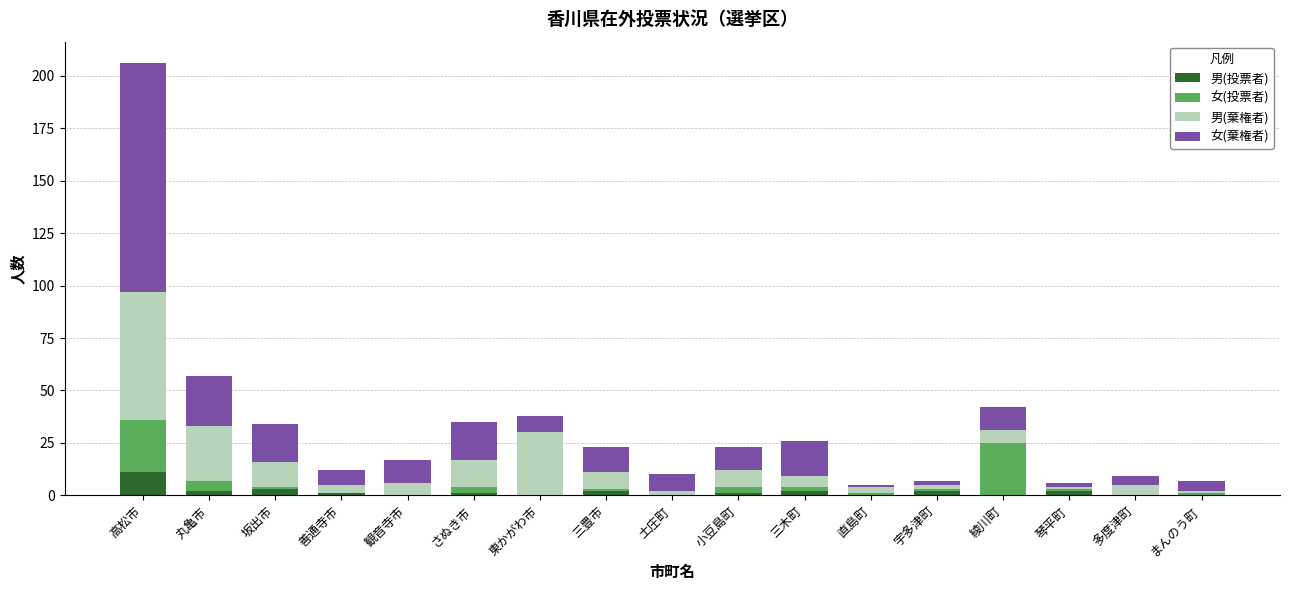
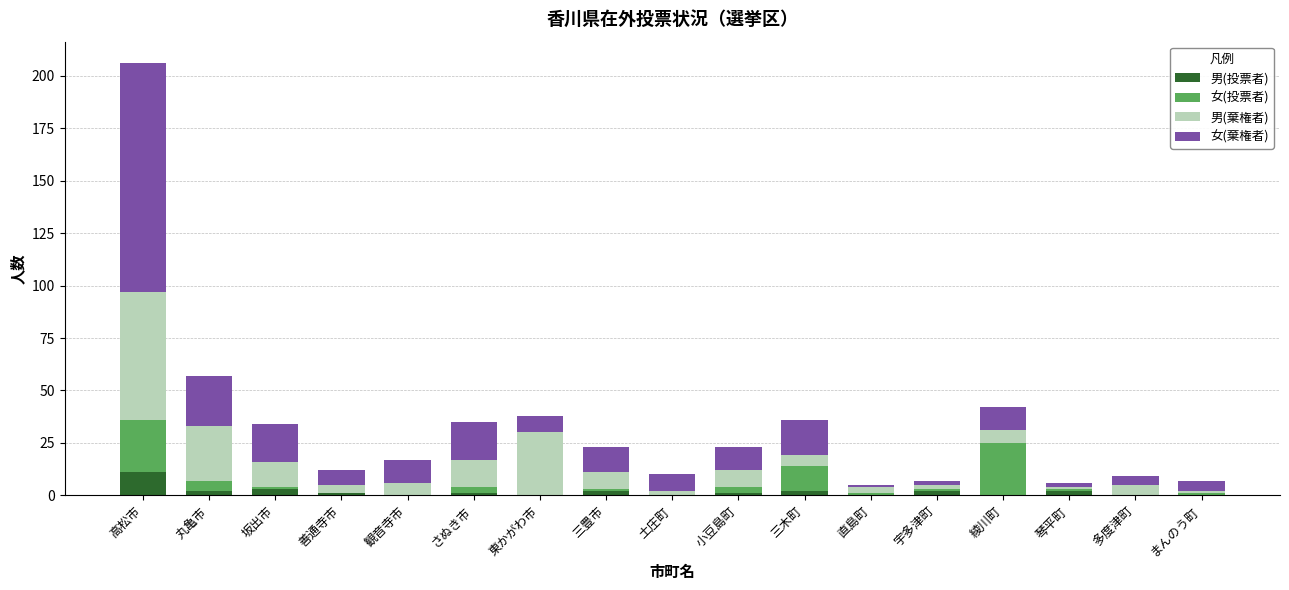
  {
    "男(投票者)": {
      "高松市": 11,
      "丸亀市": 2,
      "坂出市": 3,
      "観音寺市": 0,
      "東かがわ市": 0,
      "三豊市": 2,
      "土庄町": 0,
      "三木町": 2,
      "直島町": 0,
      "宇多津町": 2,
      "綾川町": 0,
      "琴平町": 2,
      "多度津町": 0,
      "まんのう町": 0
    },
    "女(投票者)": {
      "高松市": 25,
      "丸亀市": 5,
      "善通寺市": 0,
      "観音寺市": 0,
      "さぬき市": 3,
      "東かがわ市": 0,
      "土庄町": 0,
      "小豆島町": 3,
-     "三木町": 2,
+     "三木町": 12,
      "綾川町": 25,
      "多度津町": 0
    },
    "男(棄権者)": {
      "高松市": 61,
      "丸亀市": 26,
      "坂出市": 12,
      "善通寺市": 4,
      "観音寺市": 6,
      "さぬき市": 13,
      "東かがわ市": 30,
      "三豊市": 8,
      "土庄町": 2,
      "小豆島町": 8,
      "三木町": 5,
      "直島町": 3,
      "宇多津町": 2,
      "綾川町": 6,
      "多度津町": 5
    },
    "女(棄権者)": {
      "高松市": 109,
      "丸亀市": 24,
      "坂出市": 18,
      "善通寺市": 7,
      "観音寺市": 11,
      "さぬき市": 18,
      "東かがわ市": 8,
      "三豊市": 12,
      "土庄町": 8,
      "小豆島町": 11,
      "三木町": 17,
      "宇多津町": 2,
      "綾川町": 11,
      "琴平町": 2,
      "多度津町": 4,
      "まんのう町": 5
    }
  }
